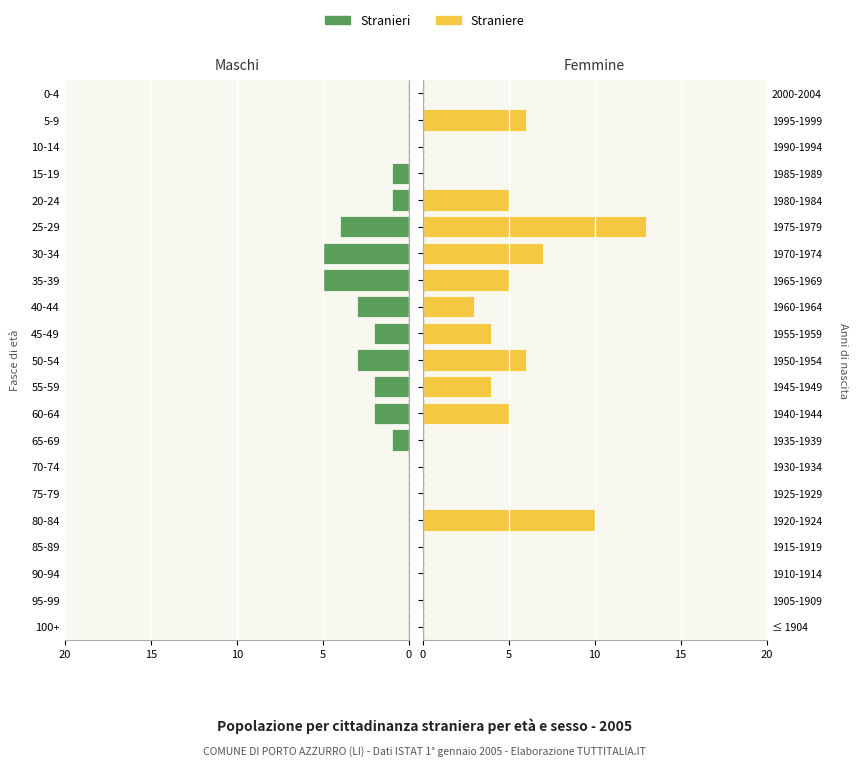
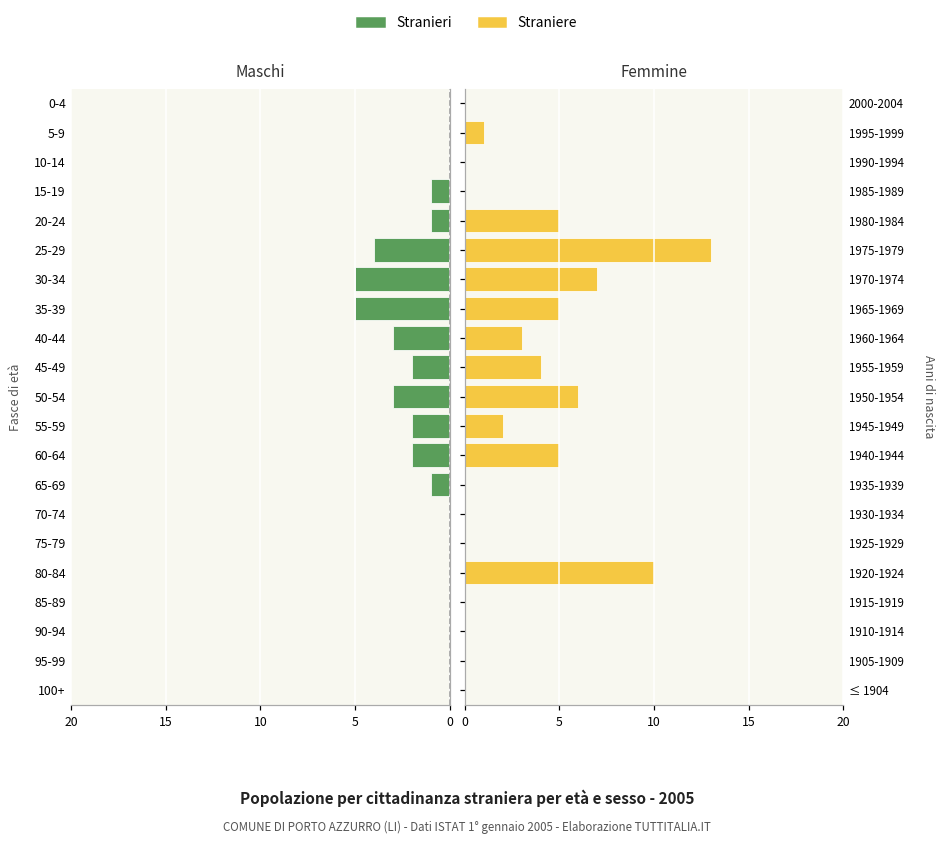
  {
    "Femmine": {
      "2000-2004": 0,
-     "1995-1999": 6,
+     "1995-1999": 1,
      "1990-1994": 0,
      "1985-1989": 0,
      "1980-1984": 5,
      "1975-1979": 13,
      "1970-1974": 7,
      "1965-1969": 5,
      "1960-1964": 3,
      "1955-1959": 4,
      "1950-1954": 6,
-     "1945-1949": 4,
+     "1945-1949": 2,
      "1940-1944": 5,
      "1935-1939": 0,
      "1930-1934": 0,
      "1925-1929": 0,
      "1920-1924": 10,
      "1915-1919": 0,
      "1910-1914": 0,
      "1905-1909": 0,
      "≤ 1904": 0
    }
  }
